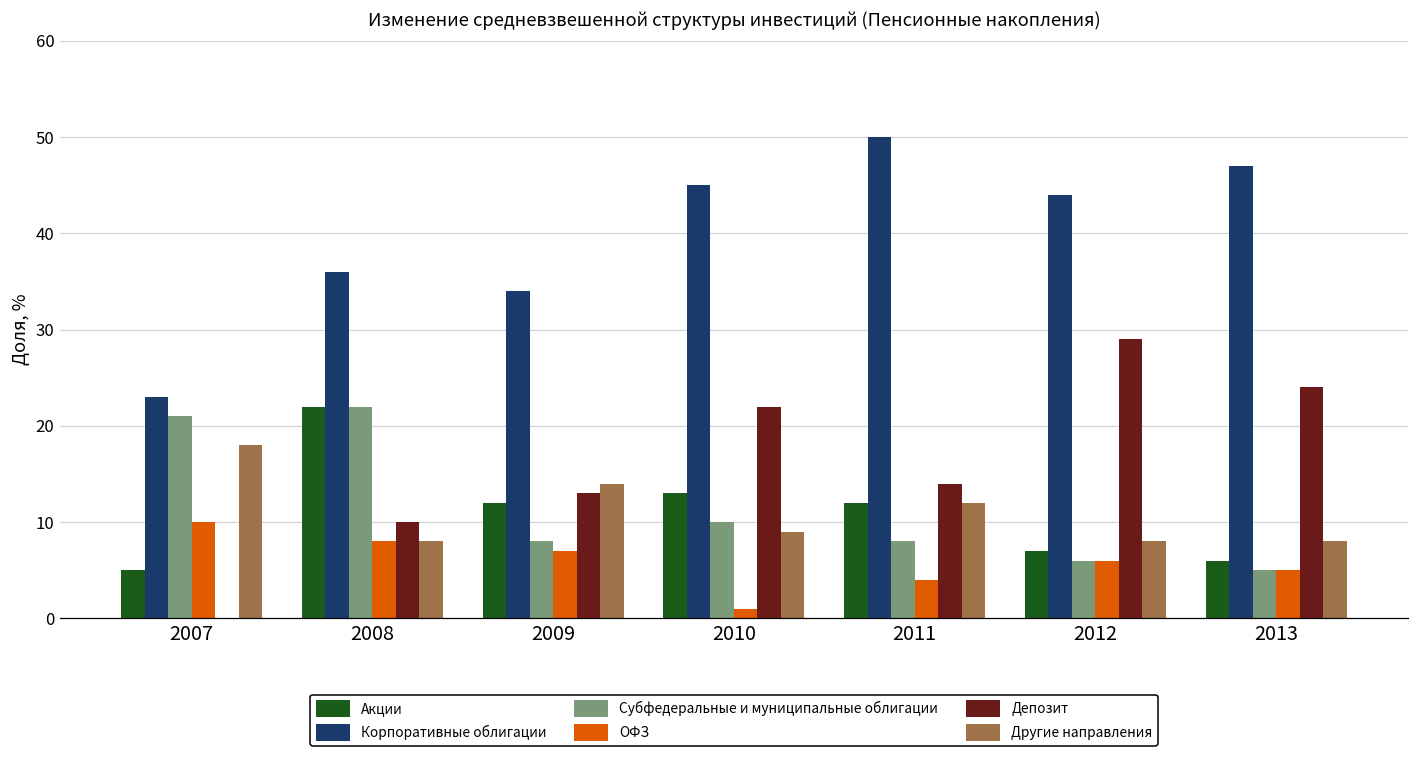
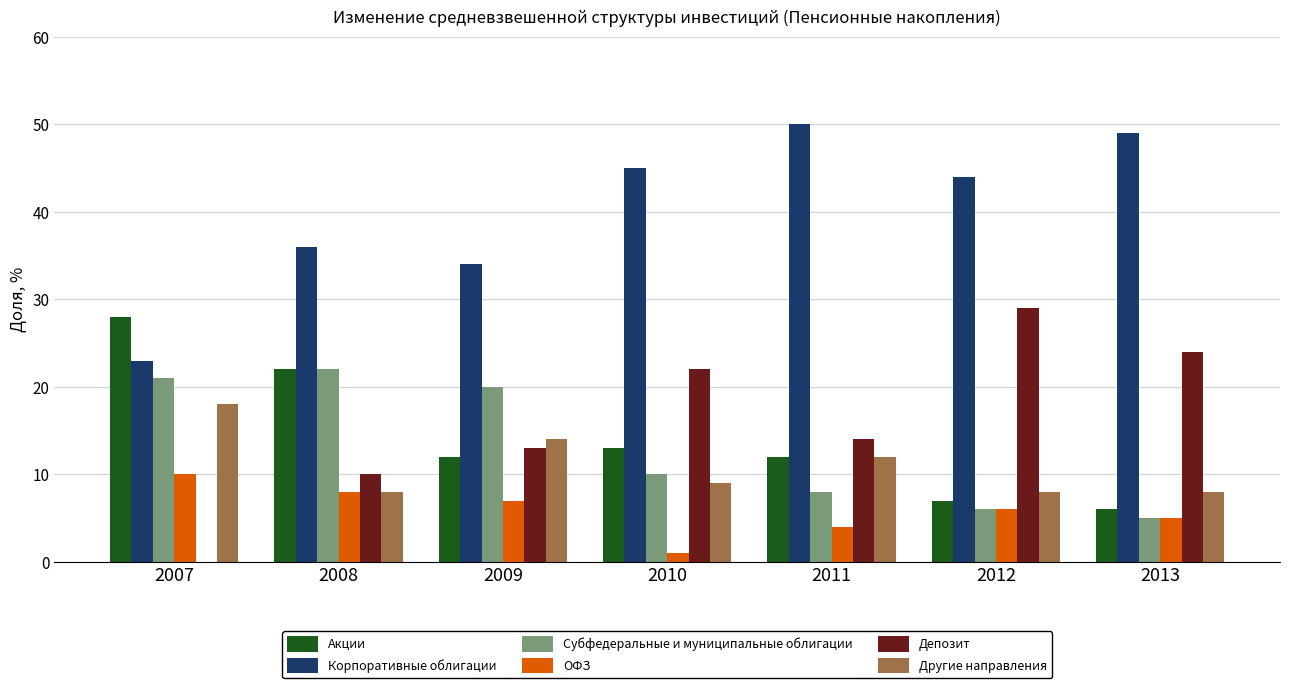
  {
    "Акции": {
-     "2007": 5,
+     "2007": 28,
      "2008": 22,
      "2009": 12,
      "2010": 13,
      "2011": 12,
      "2012": 7,
      "2013": 6
    },
    "Корпоративные облигации": {
      "2007": 23,
      "2008": 36,
      "2009": 34,
      "2010": 45,
      "2011": 50,
      "2012": 44,
-     "2013": 47
+     "2013": 49
    },
    "Субфедеральные и муниципальные облигации": {
      "2007": 21,
      "2008": 22,
-     "2009": 8,
+     "2009": 20,
      "2010": 10,
      "2011": 8,
      "2012": 6,
      "2013": 5
    },
    "ОФЗ": {
      "2007": 10,
      "2008": 8,
      "2009": 7,
      "2010": 1,
      "2011": 4,
      "2012": 6,
      "2013": 5
    },
    "Депозит": {
      "2007": 0,
      "2008": 10,
      "2009": 13,
      "2010": 22,
      "2011": 14,
      "2012": 29,
      "2013": 24
    },
    "Другие направления": {
      "2007": 18,
      "2008": 8,
      "2009": 14,
      "2010": 9,
      "2011": 12,
      "2012": 8,
      "2013": 8
    }
  }
